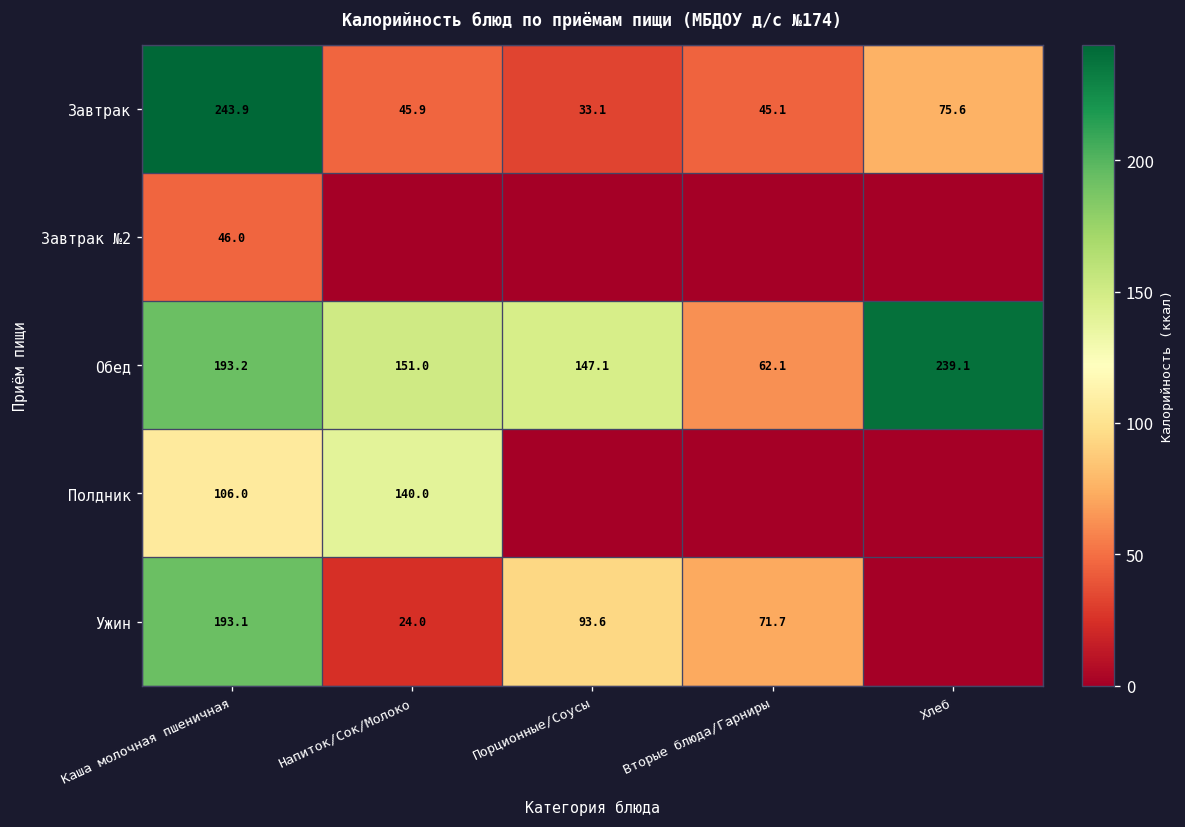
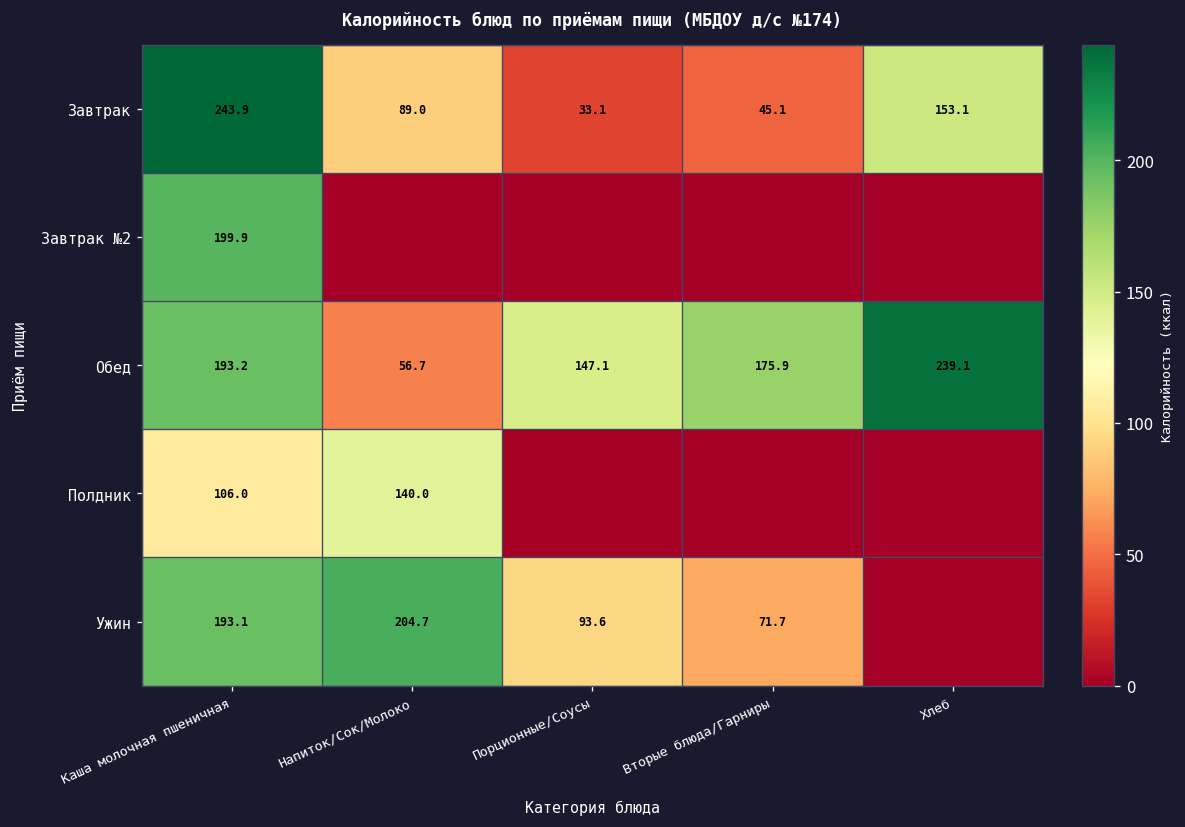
  {
    "Завтрак": {
      "Каша молочная пшеничная": 243.9,
-     "Напиток/Сок/Молоко": 45.9,
+     "Напиток/Сок/Молоко": 89.0,
      "Порционные/Соусы": 33.1,
      "Вторые блюда/Гарниры": 45.1,
-     "Хлеб": 75.6
+     "Хлеб": 153.1
    },
    "Завтрак №2": {
-     "Каша молочная пшеничная": 46.0
+     "Каша молочная пшеничная": 199.9
    },
    "Обед": {
      "Каша молочная пшеничная": 193.2,
-     "Напиток/Сок/Молоко": 151.0,
+     "Напиток/Сок/Молоко": 56.7,
      "Порционные/Соусы": 147.1,
-     "Вторые блюда/Гарниры": 62.1,
+     "Вторые блюда/Гарниры": 175.9,
      "Хлеб": 239.1
    },
    "Полдник": {
      "Каша молочная пшеничная": 106.0,
      "Напиток/Сок/Молоко": 140.0
    },
    "Ужин": {
      "Каша молочная пшеничная": 193.1,
-     "Напиток/Сок/Молоко": 24.0,
+     "Напиток/Сок/Молоко": 204.7,
      "Порционные/Соусы": 93.6,
      "Вторые блюда/Гарниры": 71.7
    }
  }
